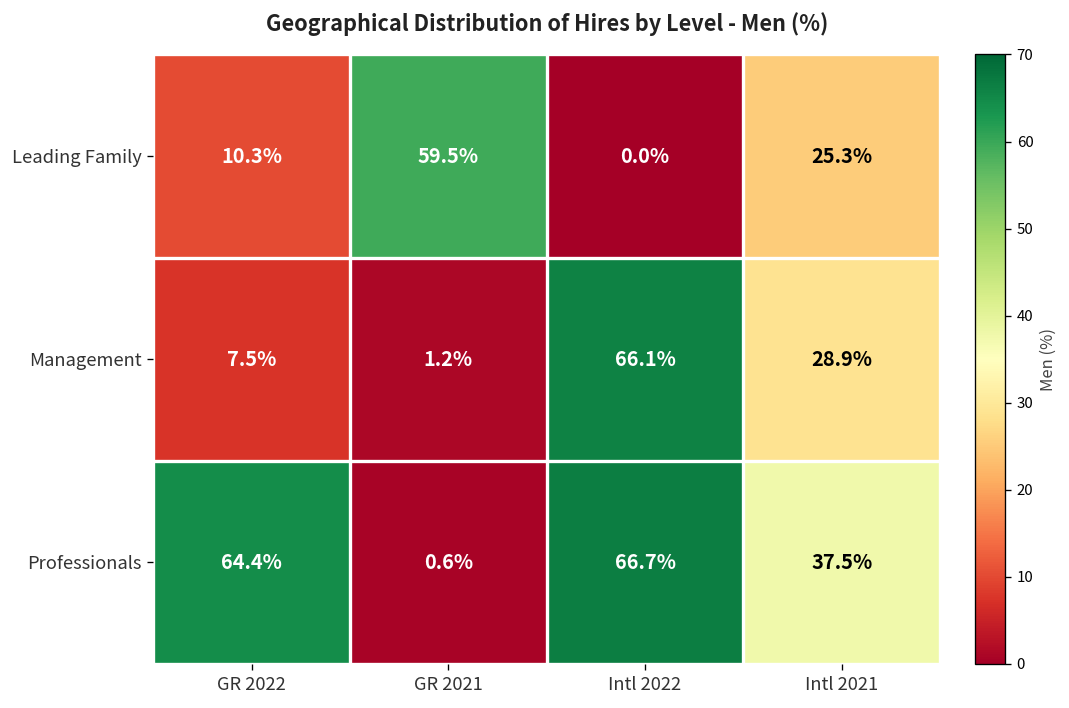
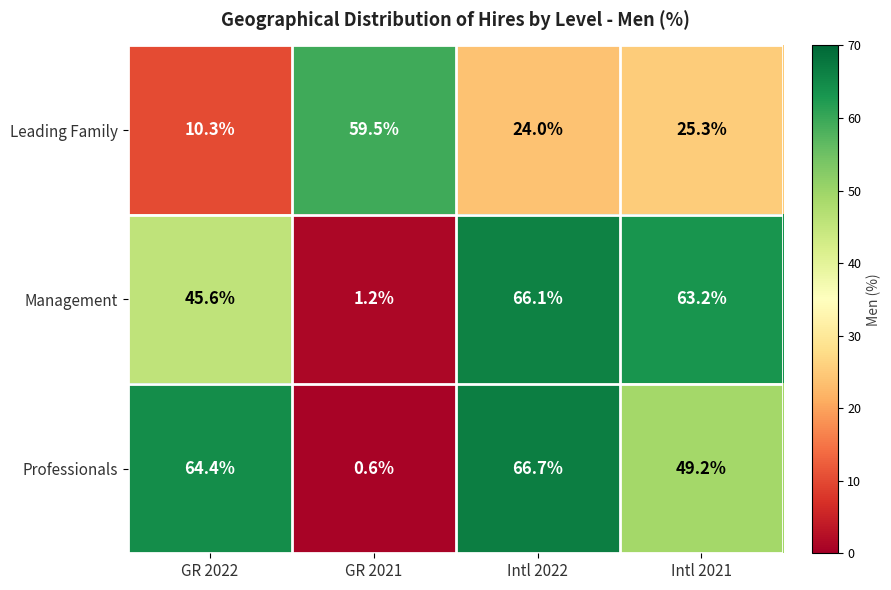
  {
    "Leading Family": {
      "GR 2022": "10.3%",
      "GR 2021": "59.5%",
-     "Intl 2022": "0.0%",
+     "Intl 2022": "24.0%",
      "Intl 2021": "25.3%"
    },
    "Management": {
-     "GR 2022": "7.5%",
+     "GR 2022": "45.6%",
      "GR 2021": "1.2%",
      "Intl 2022": "66.1%",
-     "Intl 2021": "28.9%"
+     "Intl 2021": "63.2%"
    },
    "Professionals": {
      "GR 2022": "64.4%",
      "GR 2021": "0.6%",
      "Intl 2022": "66.7%",
-     "Intl 2021": "37.5%"
+     "Intl 2021": "49.2%"
    }
  }
